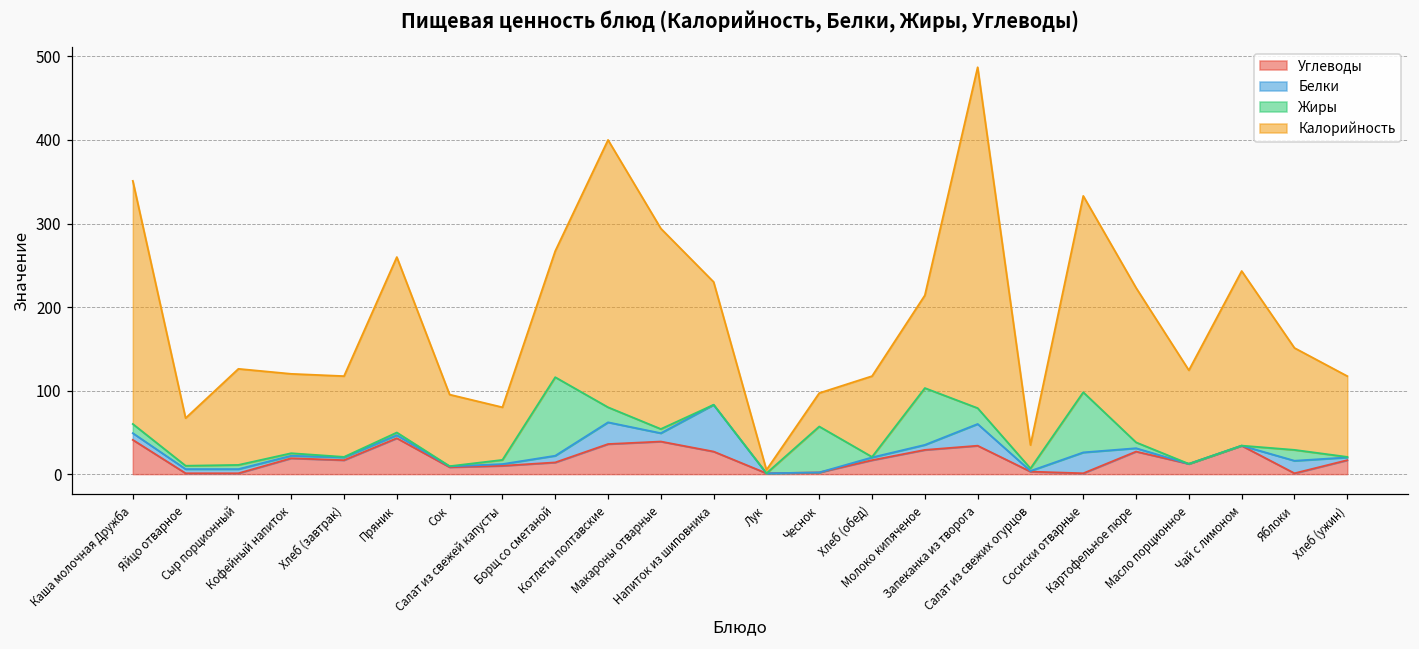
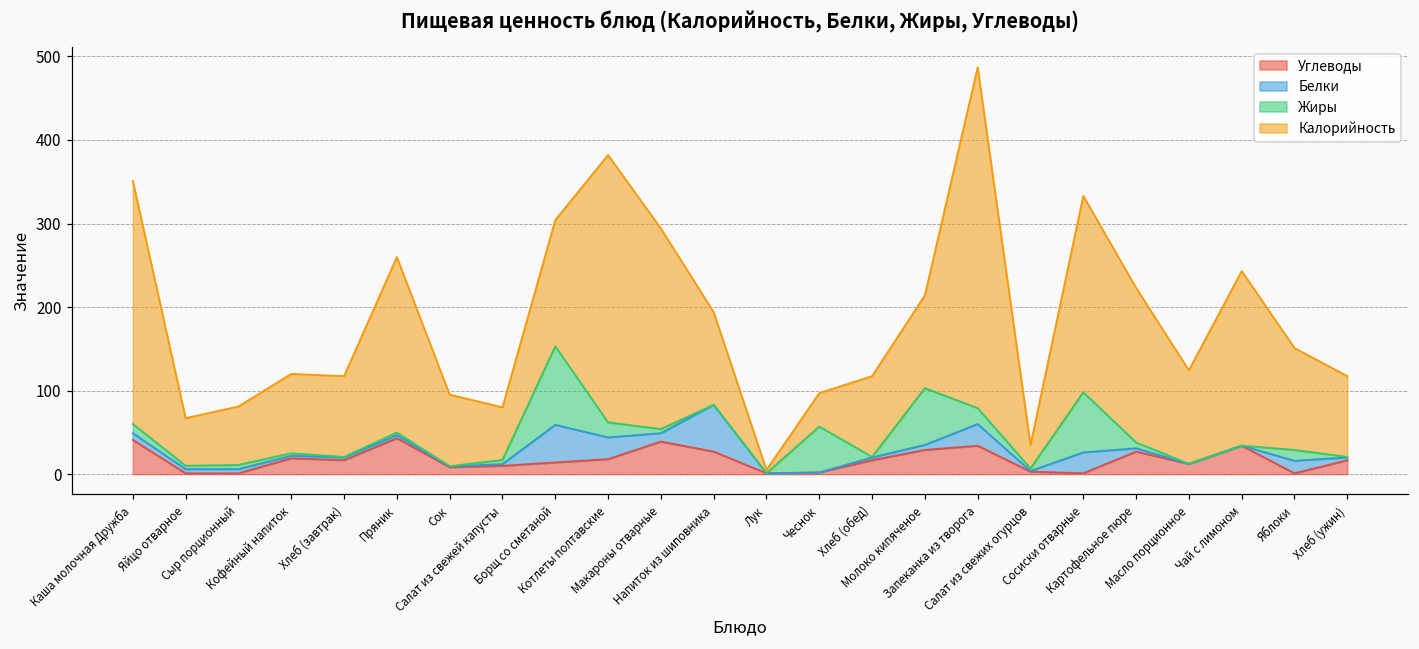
  {
    "Углеводы": {
      "Каша молочная Дружба": 40,
      "Яйцо отварное": 0,
      "Сыр порционный": 0,
      "Пряник": 40,
      "Борщ со сметаной": 10,
-     "Котлеты полтавские": 40,
+     "Котлеты полтавские": 20,
      "Макароны отварные": 40,
      "Напиток из шиповника": 30,
      "Молоко кипяченое": 30,
      "Запеканка из творога": 30,
      "Сосиски отварные": 0,
      "Картофельное пюре": 30,
      "Яблоки": 0
    },
    "Белки": {
      "Каша молочная Дружба": 10,
      "Яйцо отварное": 10,
      "Сыр порционный": 10,
-     "Борщ со сметаной": 10,
+     "Борщ со сметаной": 50,
      "Котлеты полтавские": 30,
      "Макароны отварные": 10,
      "Молоко кипяченое": 10,
      "Запеканка из творога": 30,
      "Сосиски отварные": 30,
      "Картофельное пюре": 0,
      "Яблоки": 20
    },
    "Жиры": {
      "Каша молочная Дружба": 10,
      "Яйцо отварное": 0,
      "Сыр порционный": 10,
      "Салат из свежей капусты": 10,
      "Борщ со сметаной": 90,
      "Котлеты полтавские": 20,
      "Макароны отварные": 10,
      "Чеснок": 60,
      "Молоко кипяченое": 70,
      "Запеканка из творога": 20,
      "Сосиски отварные": 70,
      "Картофельное пюре": 10,
      "Яблоки": 10
    },
    "Калорийность": {
      "Каша молочная Дружба": 290,
      "Яйцо отварное": 60,
-     "Сыр порционный": 120,
+     "Сыр порционный": 70,
      "Кофейный напиток": 100,
      "Хлеб (завтрак)": 100,
      "Пряник": 210,
      "Сок": 90,
      "Салат из свежей капусты": 60,
      "Борщ со сметаной": 150,
      "Котлеты полтавские": 320,
      "Макароны отварные": 240,
-     "Напиток из шиповника": 150,
+     "Напиток из шиповника": 110,
      "Лук": 0,
      "Чеснок": 40,
      "Хлеб (обед)": 100,
      "Молоко кипяченое": 110,
      "Запеканка из творога": 410,
      "Салат из свежих огурцов": 30,
      "Сосиски отварные": 240,
      "Картофельное пюре": 190,
      "Масло порционное": 110,
      "Чай с лимоном": 210,
      "Яблоки": 120,
      "Хлеб (ужин)": 100
    }
  }
